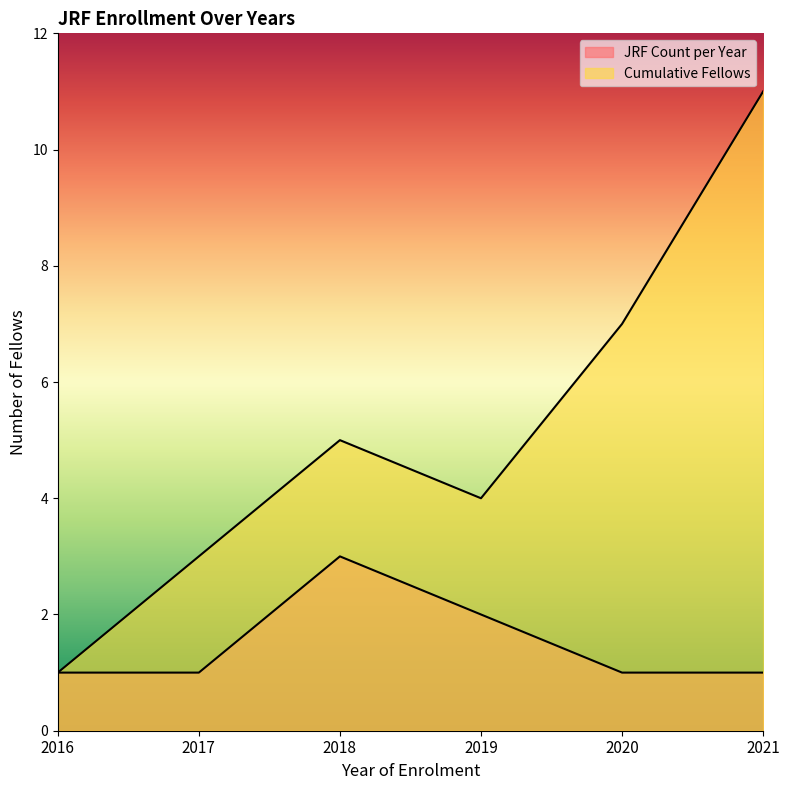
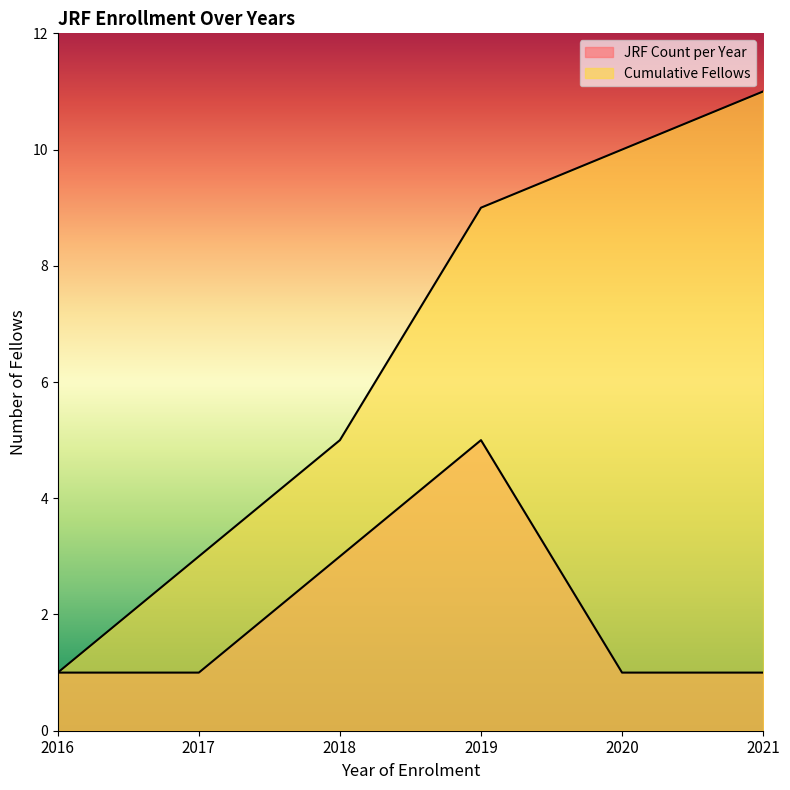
  {
    "JRF Count per Year": {
      "2017": 1,
      "2018": 3,
-     "2019": 2,
+     "2019": 5,
      "2020": 1,
      "2021": 1
    },
    "Cumulative Fellows": {
      "2017": 3,
      "2018": 5,
-     "2019": 4,
-     "2020": 7,
+     "2019": 9,
+     "2020": 10,
      "2021": 11
    }
  }
